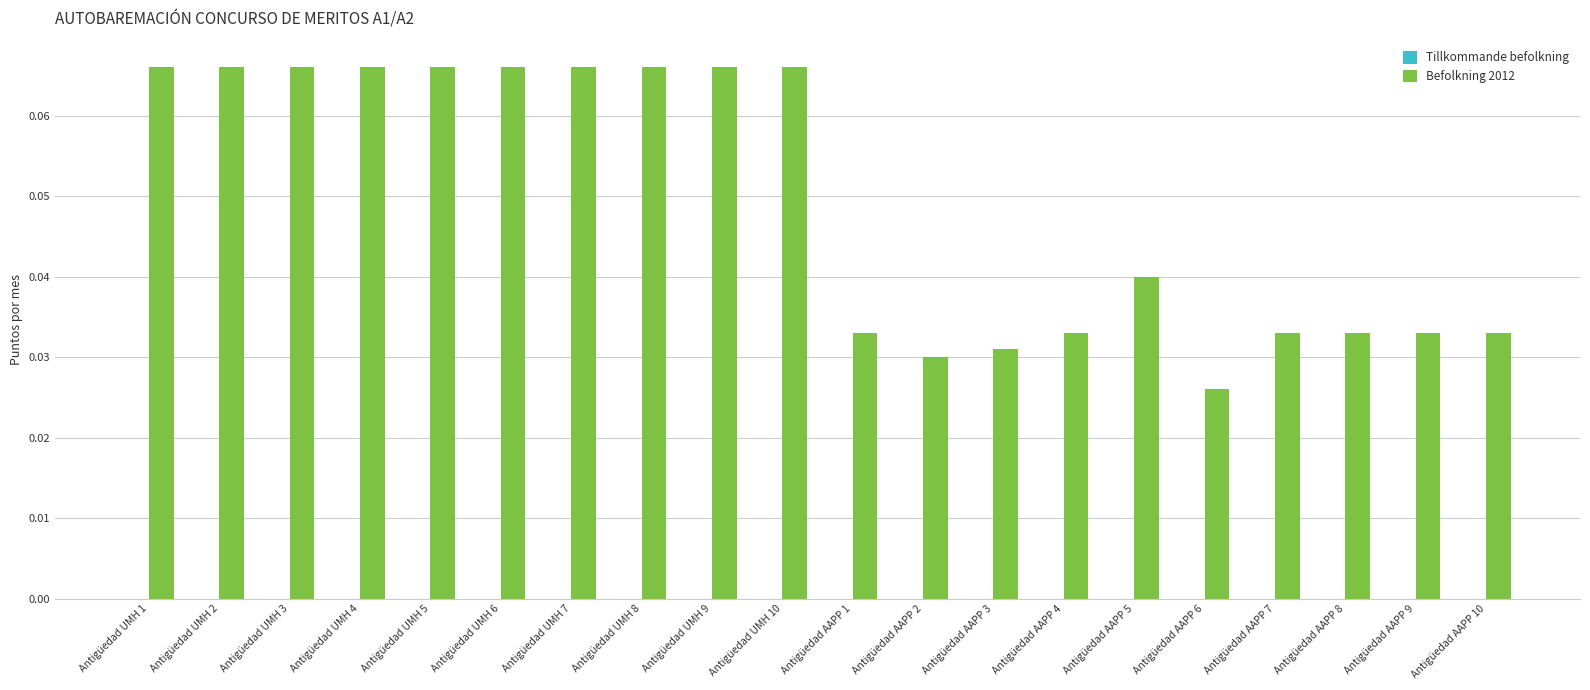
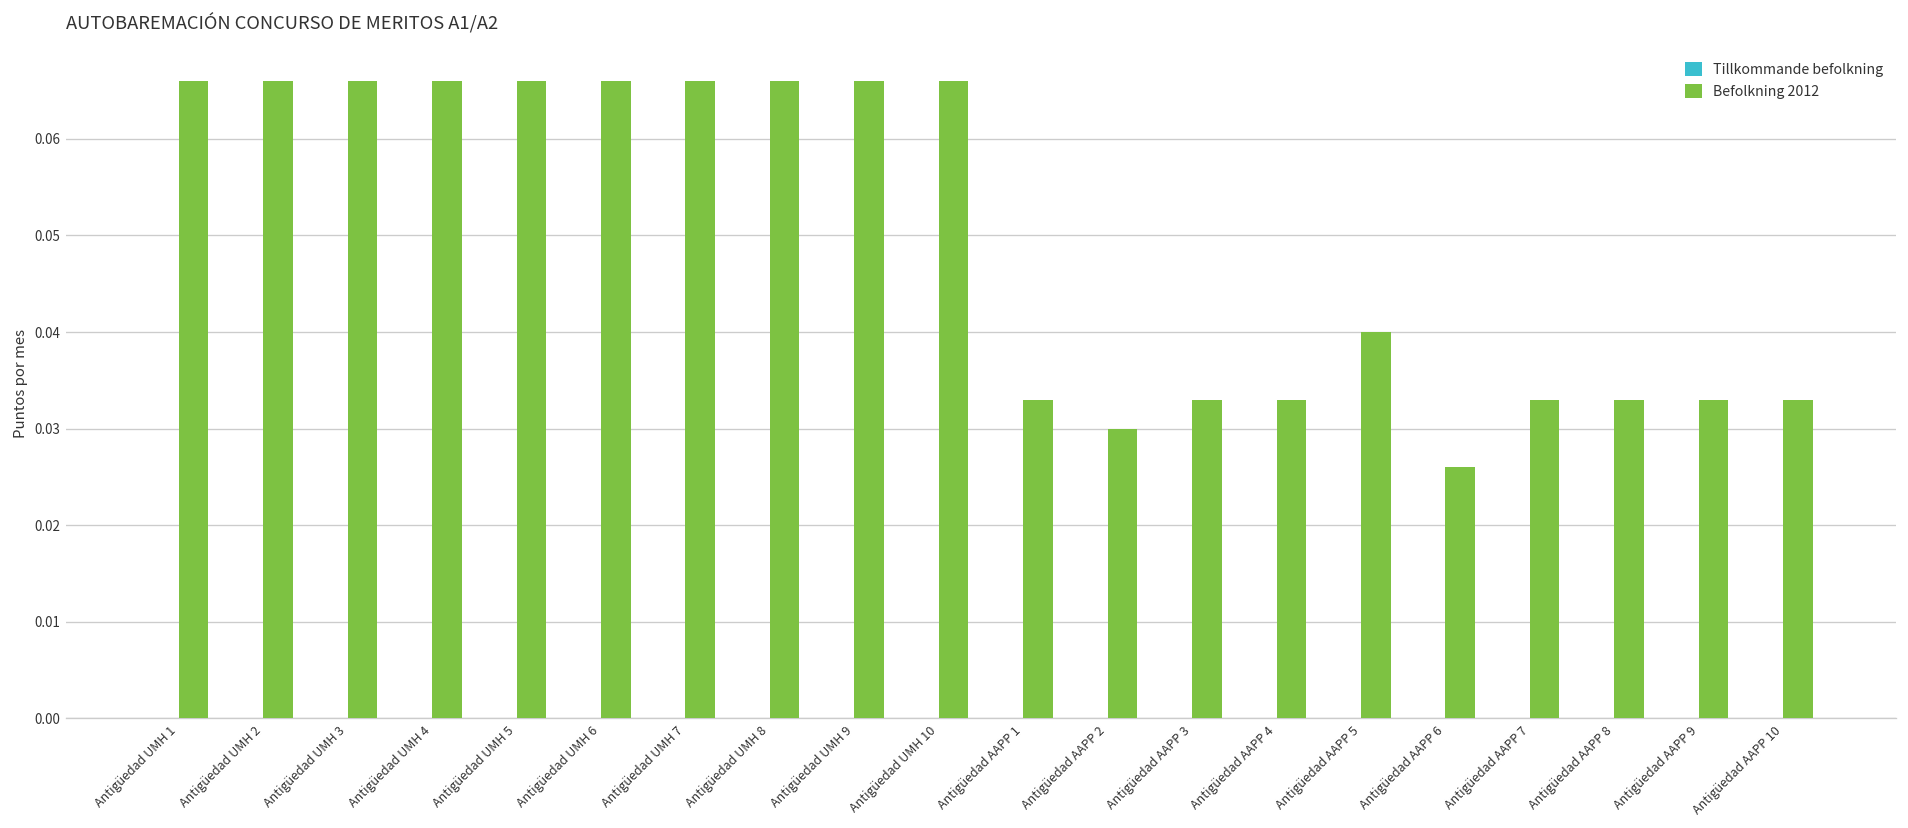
  {
    "Tillkommande befolkning": {
      "Antigüedad UMH 1": 0.000,
      "Antigüedad UMH 2": 0.000,
      "Antigüedad UMH 3": 0.000,
      "Antigüedad UMH 4": 0.000,
      "Antigüedad UMH 5": 0.000,
      "Antigüedad UMH 6": 0.000,
      "Antigüedad UMH 7": 0.000,
      "Antigüedad UMH 8": 0.000,
      "Antigüedad UMH 9": 0.000,
      "Antigüedad UMH 10": 0.000,
      "Antigüedad AAPP 1": 0.000,
      "Antigüedad AAPP 2": 0.000,
      "Antigüedad AAPP 3": 0.000,
      "Antigüedad AAPP 4": 0.000,
      "Antigüedad AAPP 5": 0.000,
      "Antigüedad AAPP 6": 0.000,
      "Antigüedad AAPP 7": 0.000,
      "Antigüedad AAPP 8": 0.000,
      "Antigüedad AAPP 9": 0.000,
      "Antigüedad AAPP 10": 0.000
    },
    "Befolkning 2012": {
      "Antigüedad UMH 1": 0.066,
      "Antigüedad UMH 2": 0.066,
      "Antigüedad UMH 3": 0.066,
      "Antigüedad UMH 4": 0.066,
      "Antigüedad UMH 5": 0.066,
      "Antigüedad UMH 6": 0.066,
      "Antigüedad UMH 7": 0.066,
      "Antigüedad UMH 8": 0.066,
      "Antigüedad UMH 9": 0.066,
      "Antigüedad UMH 10": 0.066,
      "Antigüedad AAPP 1": 0.033,
      "Antigüedad AAPP 2": 0.030,
-     "Antigüedad AAPP 3": 0.031,
+     "Antigüedad AAPP 3": 0.033,
      "Antigüedad AAPP 4": 0.033,
      "Antigüedad AAPP 5": 0.040,
      "Antigüedad AAPP 6": 0.026,
      "Antigüedad AAPP 7": 0.033,
      "Antigüedad AAPP 8": 0.033,
      "Antigüedad AAPP 9": 0.033,
      "Antigüedad AAPP 10": 0.033
    }
  }
